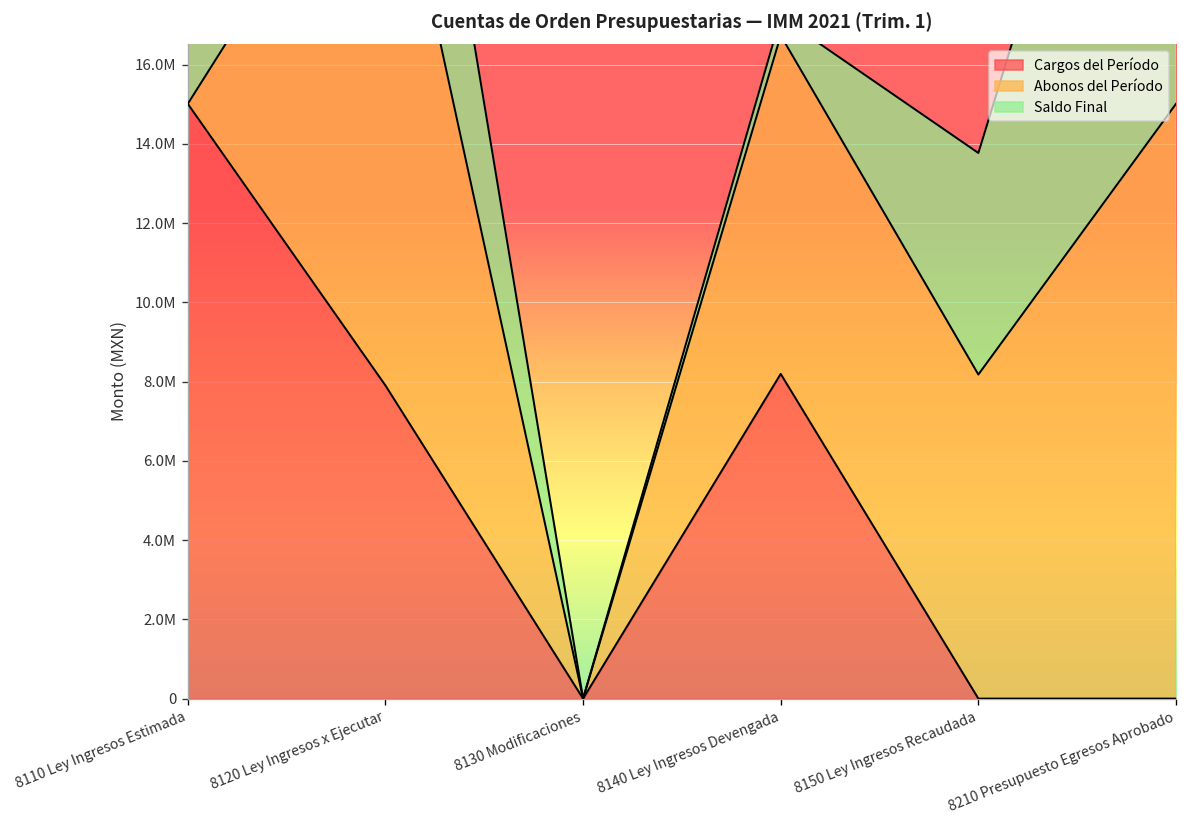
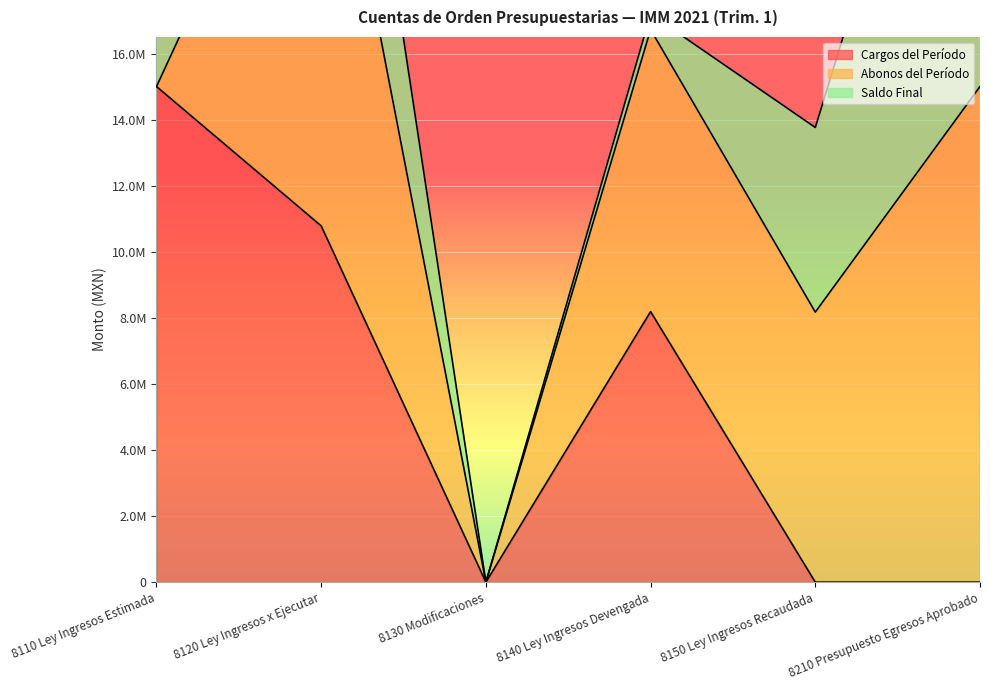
  {
    "Cargos del Período": {
-     "8120 Ley Ingresos x Ejecutar": 7900000,
+     "8120 Ley Ingresos x Ejecutar": 10800000,
      "8140 Ley Ingresos Devengada": 8200000,
      "8150 Ley Ingresos Recaudada": 0,
      "8210 Presupuesto Egresos Aprobado": 0
    },
    "Abonos del Período": {
      "8150 Ley Ingresos Recaudada": 8200000,
      "8210 Presupuesto Egresos Aprobado": 15000000
    },
    "Saldo Final": {
      "8150 Ley Ingresos Recaudada": 5600000
    }
  }
